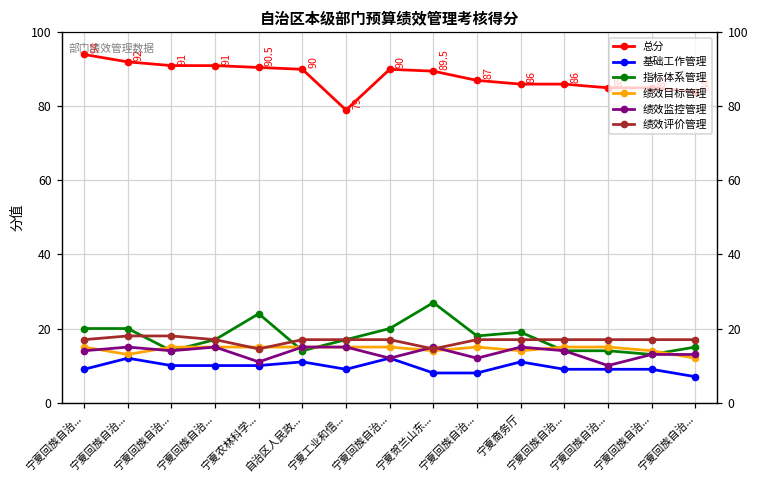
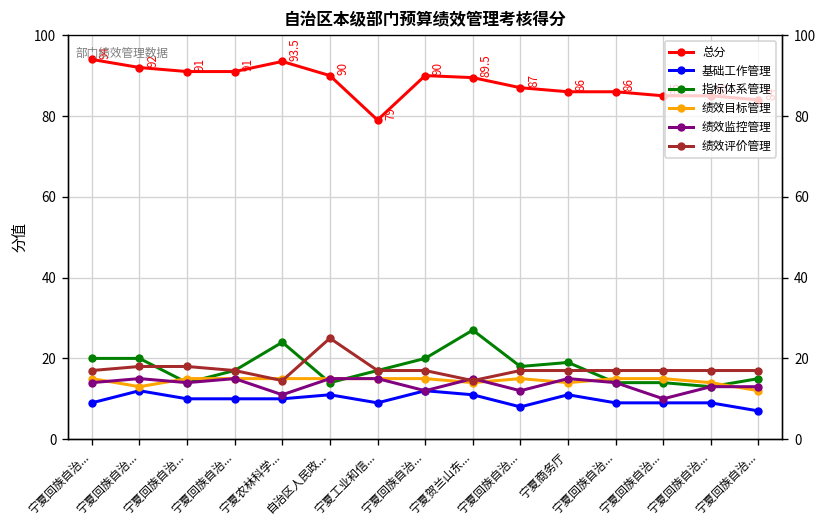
  {
    "总分": {
-     "宁夏农林科学...": 90.5,
+     "宁夏农林科学...": 93.5,
      "自治区人民政...": 90,
      "宁夏工业和信...": 79,
      "宁夏贺兰山东...": 89.5,
      "宁夏商务厅": 86
    },
    "基础工作管理": {
      "宁夏农林科学...": 10,
      "自治区人民政...": 11,
      "宁夏工业和信...": 9,
-     "宁夏贺兰山东...": 8,
+     "宁夏贺兰山东...": 11,
      "宁夏商务厅": 11
    },
    "指标体系管理": {
      "宁夏农林科学...": 24,
      "自治区人民政...": 14,
      "宁夏贺兰山东...": 27,
      "宁夏商务厅": 19
    },
    "绩效目标管理": {
      "宁夏商务厅": 14
    },
    "绩效监控管理": {
      "宁夏农林科学...": 11,
      "宁夏商务厅": 15
    },
    "绩效评价管理": {
-     "自治区人民政...": 17,
+     "自治区人民政...": 25,
      "宁夏商务厅": 17
    }
  }
